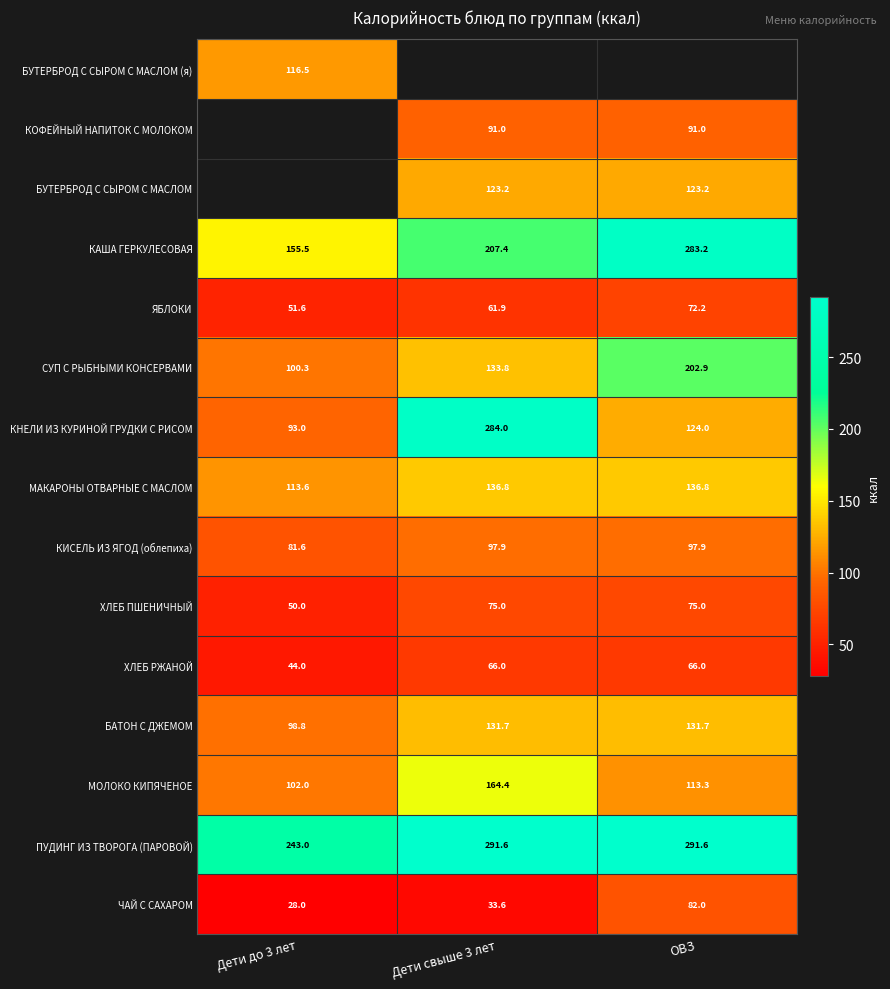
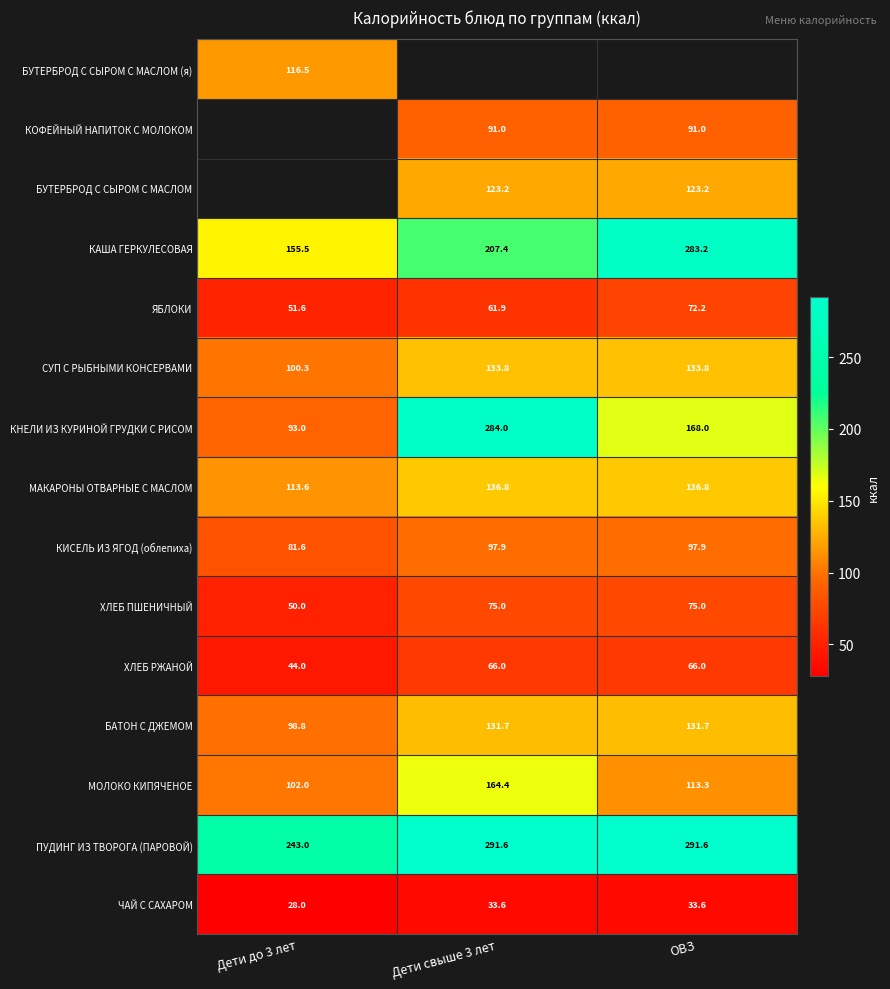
  {
    "БУТЕРБРОД С СЫРОМ С МАСЛОМ (я)": {
      "Дети до 3 лет": 116.5
    },
    "КОФЕЙНЫЙ НАПИТОК С МОЛОКОМ": {
      "Дети свыше 3 лет": 91.0,
      "ОВЗ": 91.0
    },
    "БУТЕРБРОД С СЫРОМ С МАСЛОМ": {
      "Дети свыше 3 лет": 123.2,
      "ОВЗ": 123.2
    },
    "КАША ГЕРКУЛЕСОВАЯ": {
      "Дети до 3 лет": 155.5,
      "Дети свыше 3 лет": 207.4,
      "ОВЗ": 283.2
    },
    "ЯБЛОКИ": {
      "Дети до 3 лет": 51.6,
      "Дети свыше 3 лет": 61.9,
      "ОВЗ": 72.2
    },
    "СУП С РЫБНЫМИ КОНСЕРВАМИ": {
      "Дети до 3 лет": 100.3,
      "Дети свыше 3 лет": 133.8,
-     "ОВЗ": 202.9
+     "ОВЗ": 133.8
    },
    "КНЕЛИ ИЗ КУРИНОЙ ГРУДКИ С РИСОМ": {
      "Дети до 3 лет": 93.0,
      "Дети свыше 3 лет": 284.0,
-     "ОВЗ": 124.0
+     "ОВЗ": 168.0
    },
    "МАКАРОНЫ ОТВАРНЫЕ С МАСЛОМ": {
      "Дети до 3 лет": 113.6,
      "Дети свыше 3 лет": 136.8,
      "ОВЗ": 136.8
    },
    "КИСЕЛЬ ИЗ ЯГОД (облепиха)": {
      "Дети до 3 лет": 81.6,
      "Дети свыше 3 лет": 97.9,
      "ОВЗ": 97.9
    },
    "ХЛЕБ ПШЕНИЧНЫЙ": {
      "Дети до 3 лет": 50.0,
      "Дети свыше 3 лет": 75.0,
      "ОВЗ": 75.0
    },
    "ХЛЕБ РЖАНОЙ": {
      "Дети до 3 лет": 44.0,
      "Дети свыше 3 лет": 66.0,
      "ОВЗ": 66.0
    },
    "БАТОН С ДЖЕМОМ": {
      "Дети до 3 лет": 98.8,
      "Дети свыше 3 лет": 131.7,
      "ОВЗ": 131.7
    },
    "МОЛОКО КИПЯЧЕНОЕ": {
      "Дети до 3 лет": 102.0,
      "Дети свыше 3 лет": 164.4,
      "ОВЗ": 113.3
    },
    "ПУДИНГ ИЗ ТВОРОГА (ПАРОВОЙ)": {
      "Дети до 3 лет": 243.0,
      "Дети свыше 3 лет": 291.6,
      "ОВЗ": 291.6
    },
    "ЧАЙ С САХАРОМ": {
      "Дети до 3 лет": 28.0,
      "Дети свыше 3 лет": 33.6,
-     "ОВЗ": 82.0
+     "ОВЗ": 33.6
    }
  }
